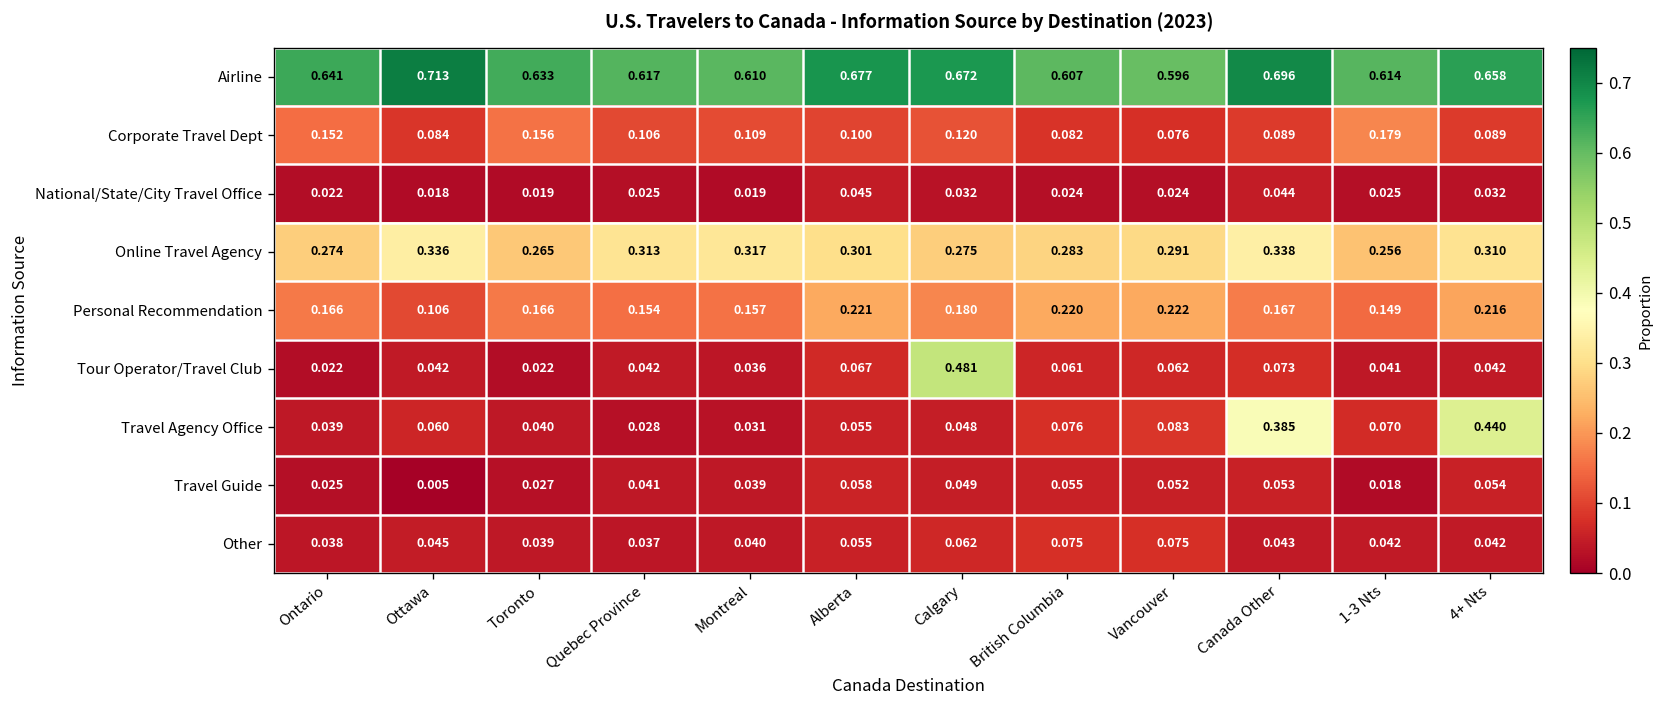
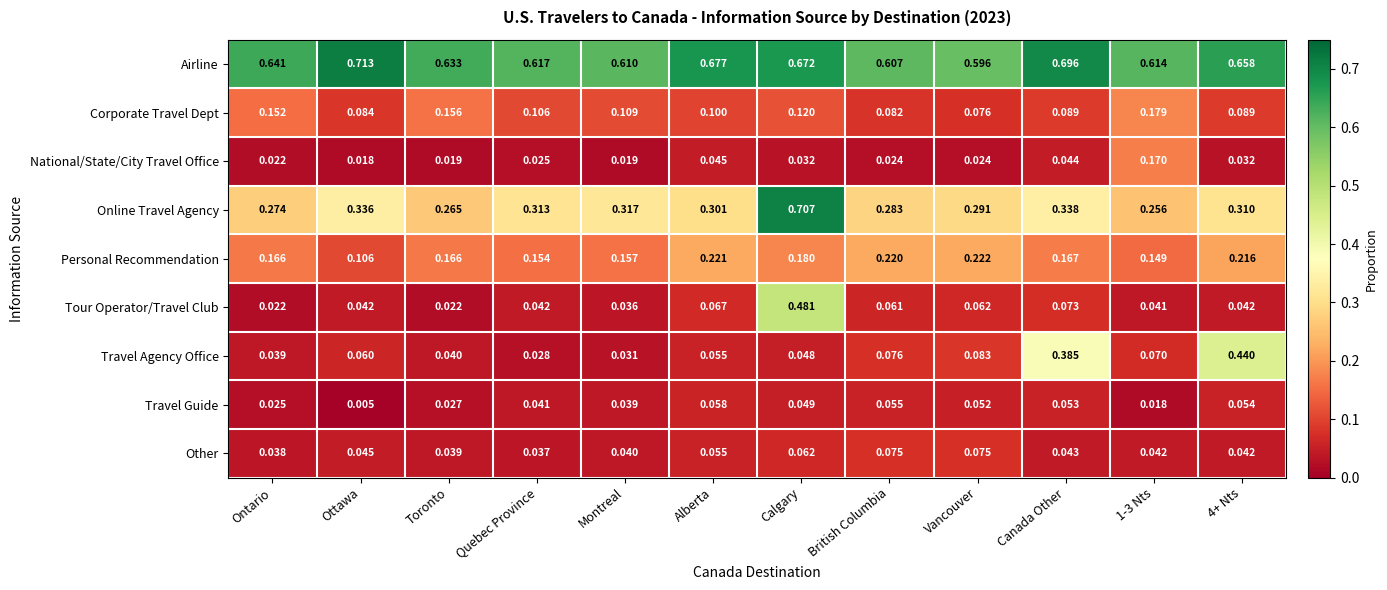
  {
    "Airline": {
      "Ontario": 0.641,
      "Ottawa": 0.713,
      "Toronto": 0.633,
      "Quebec Province": 0.617,
      "Montreal": 0.610,
      "Alberta": 0.677,
      "Calgary": 0.672,
      "British Columbia": 0.607,
      "Vancouver": 0.596,
      "Canada Other": 0.696,
      "1-3 Nts": 0.614,
      "4+ Nts": 0.658
    },
    "Corporate Travel Dept": {
      "Ontario": 0.152,
      "Ottawa": 0.084,
      "Toronto": 0.156,
      "Quebec Province": 0.106,
      "Montreal": 0.109,
      "Alberta": 0.100,
      "Calgary": 0.120,
      "British Columbia": 0.082,
      "Vancouver": 0.076,
      "Canada Other": 0.089,
      "1-3 Nts": 0.179,
      "4+ Nts": 0.089
    },
    "National/State/City Travel Office": {
      "Ontario": 0.022,
      "Ottawa": 0.018,
      "Toronto": 0.019,
      "Quebec Province": 0.025,
      "Montreal": 0.019,
      "Alberta": 0.045,
      "Calgary": 0.032,
      "British Columbia": 0.024,
      "Vancouver": 0.024,
      "Canada Other": 0.044,
-     "1-3 Nts": 0.025,
+     "1-3 Nts": 0.170,
      "4+ Nts": 0.032
    },
    "Online Travel Agency": {
      "Ontario": 0.274,
      "Ottawa": 0.336,
      "Toronto": 0.265,
      "Quebec Province": 0.313,
      "Montreal": 0.317,
      "Alberta": 0.301,
-     "Calgary": 0.275,
+     "Calgary": 0.707,
      "British Columbia": 0.283,
      "Vancouver": 0.291,
      "Canada Other": 0.338,
      "1-3 Nts": 0.256,
      "4+ Nts": 0.310
    },
    "Personal Recommendation": {
      "Ontario": 0.166,
      "Ottawa": 0.106,
      "Toronto": 0.166,
      "Quebec Province": 0.154,
      "Montreal": 0.157,
      "Alberta": 0.221,
      "Calgary": 0.180,
      "British Columbia": 0.220,
      "Vancouver": 0.222,
      "Canada Other": 0.167,
      "1-3 Nts": 0.149,
      "4+ Nts": 0.216
    },
    "Tour Operator/Travel Club": {
      "Ontario": 0.022,
      "Ottawa": 0.042,
      "Toronto": 0.022,
      "Quebec Province": 0.042,
      "Montreal": 0.036,
      "Alberta": 0.067,
      "Calgary": 0.481,
      "British Columbia": 0.061,
      "Vancouver": 0.062,
      "Canada Other": 0.073,
      "1-3 Nts": 0.041,
      "4+ Nts": 0.042
    },
    "Travel Agency Office": {
      "Ontario": 0.039,
      "Ottawa": 0.060,
      "Toronto": 0.040,
      "Quebec Province": 0.028,
      "Montreal": 0.031,
      "Alberta": 0.055,
      "Calgary": 0.048,
      "British Columbia": 0.076,
      "Vancouver": 0.083,
      "Canada Other": 0.385,
      "1-3 Nts": 0.070,
      "4+ Nts": 0.440
    },
    "Travel Guide": {
      "Ontario": 0.025,
      "Ottawa": 0.005,
      "Toronto": 0.027,
      "Quebec Province": 0.041,
      "Montreal": 0.039,
      "Alberta": 0.058,
      "Calgary": 0.049,
      "British Columbia": 0.055,
      "Vancouver": 0.052,
      "Canada Other": 0.053,
      "1-3 Nts": 0.018,
      "4+ Nts": 0.054
    },
    "Other": {
      "Ontario": 0.038,
      "Ottawa": 0.045,
      "Toronto": 0.039,
      "Quebec Province": 0.037,
      "Montreal": 0.040,
      "Alberta": 0.055,
      "Calgary": 0.062,
      "British Columbia": 0.075,
      "Vancouver": 0.075,
      "Canada Other": 0.043,
      "1-3 Nts": 0.042,
      "4+ Nts": 0.042
    }
  }
